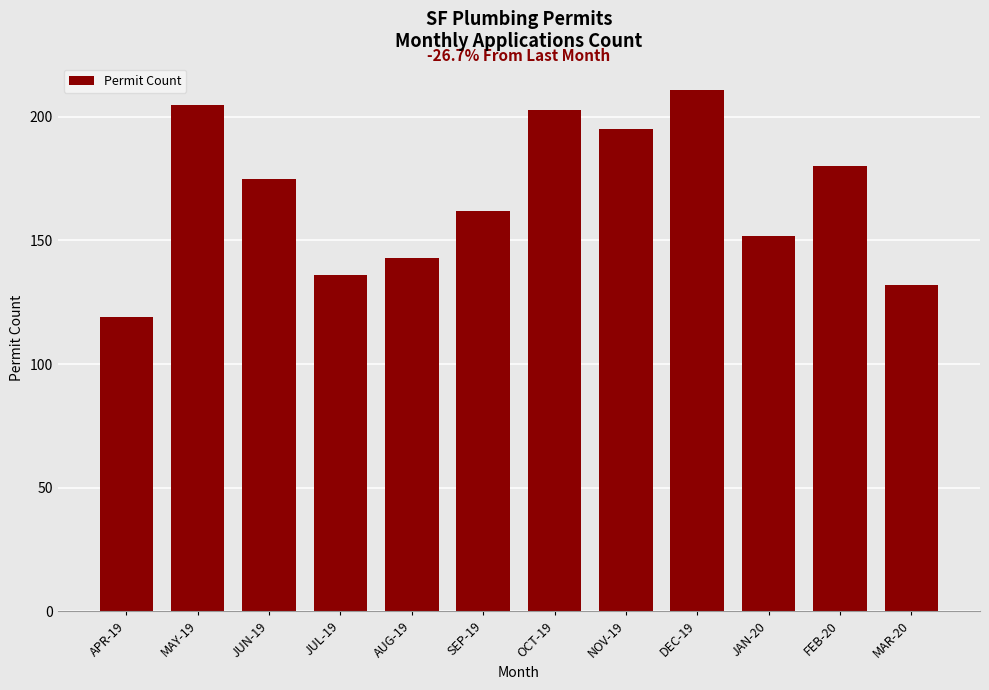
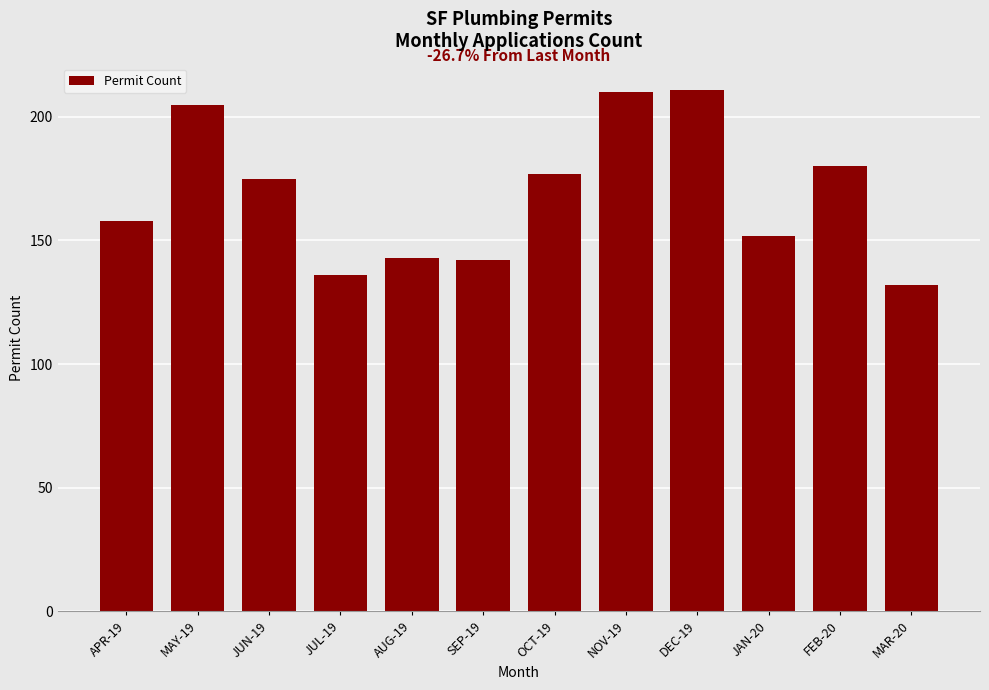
  {
-   "APR-19": 119,
+   "APR-19": 158,
    "MAY-19": 205,
    "JUN-19": 175,
    "JUL-19": 136,
    "AUG-19": 143,
-   "SEP-19": 162,
-   "OCT-19": 203,
-   "NOV-19": 195,
+   "SEP-19": 142,
+   "OCT-19": 177,
+   "NOV-19": 210,
    "DEC-19": 211,
    "JAN-20": 152,
    "FEB-20": 180,
    "MAR-20": 132
  }
